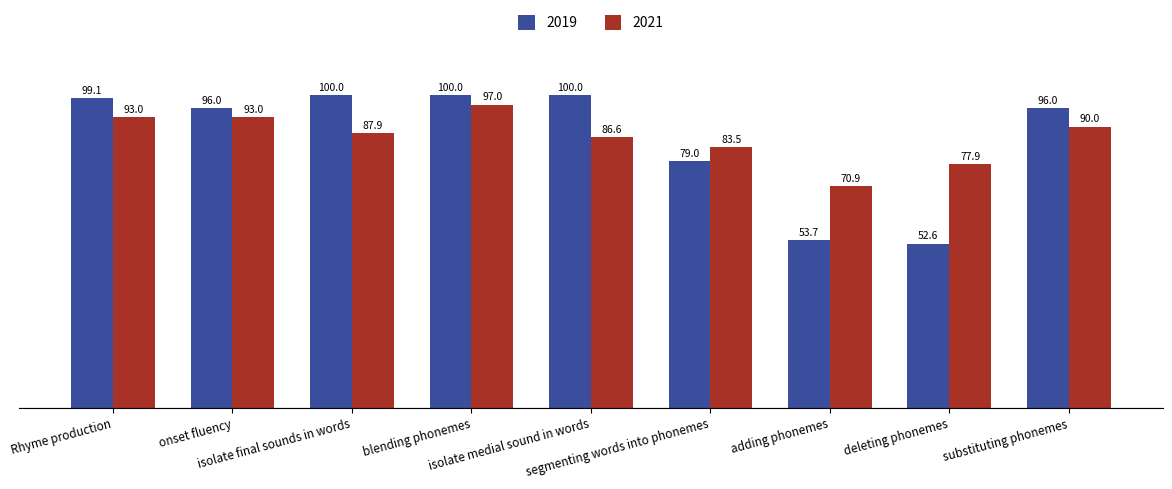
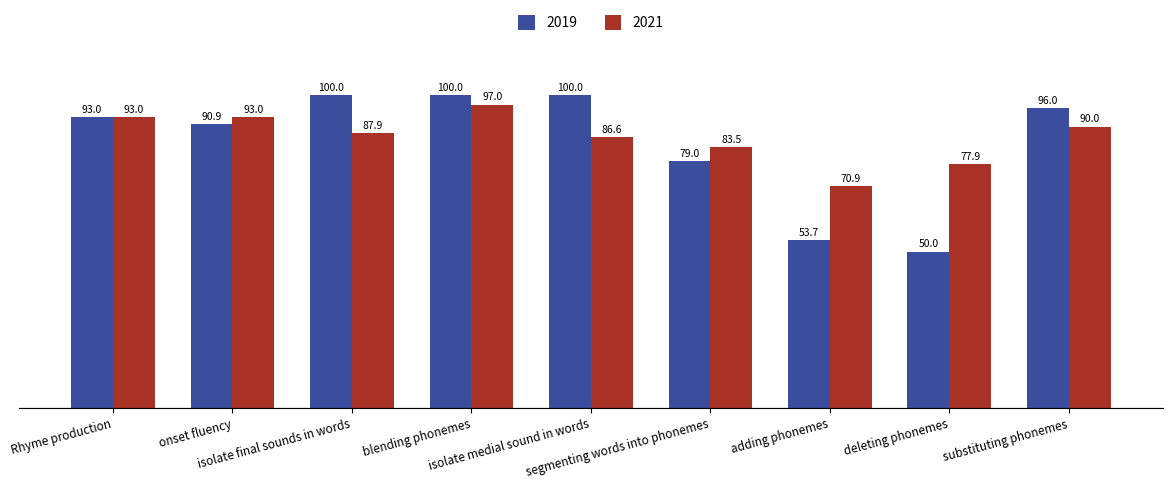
  {
    "2019": {
-     "Rhyme production": 99.1,
-     "onset fluency": 96.0,
+     "Rhyme production": 93.0,
+     "onset fluency": 90.9,
      "isolate final sounds in words": 100.0,
      "blending phonemes": 100.0,
      "isolate medial sound in words": 100.0,
      "segmenting words into phonemes": 79.0,
      "adding phonemes": 53.7,
-     "deleting phonemes": 52.6,
+     "deleting phonemes": 50.0,
      "substituting phonemes": 96.0
    },
    "2021": {
      "Rhyme production": 93.0,
      "onset fluency": 93.0,
      "isolate final sounds in words": 87.9,
      "blending phonemes": 97.0,
      "isolate medial sound in words": 86.6,
      "segmenting words into phonemes": 83.5,
      "adding phonemes": 70.9,
      "deleting phonemes": 77.9,
      "substituting phonemes": 90.0
    }
  }
